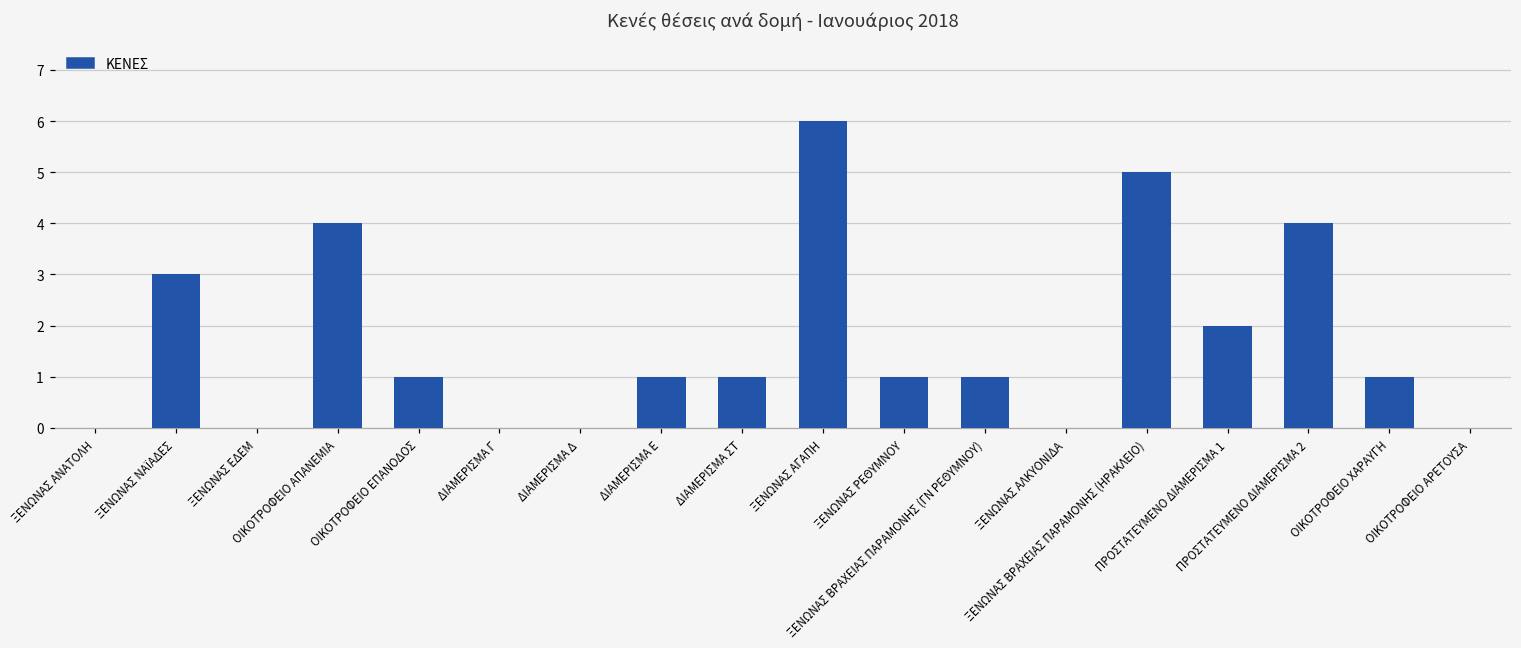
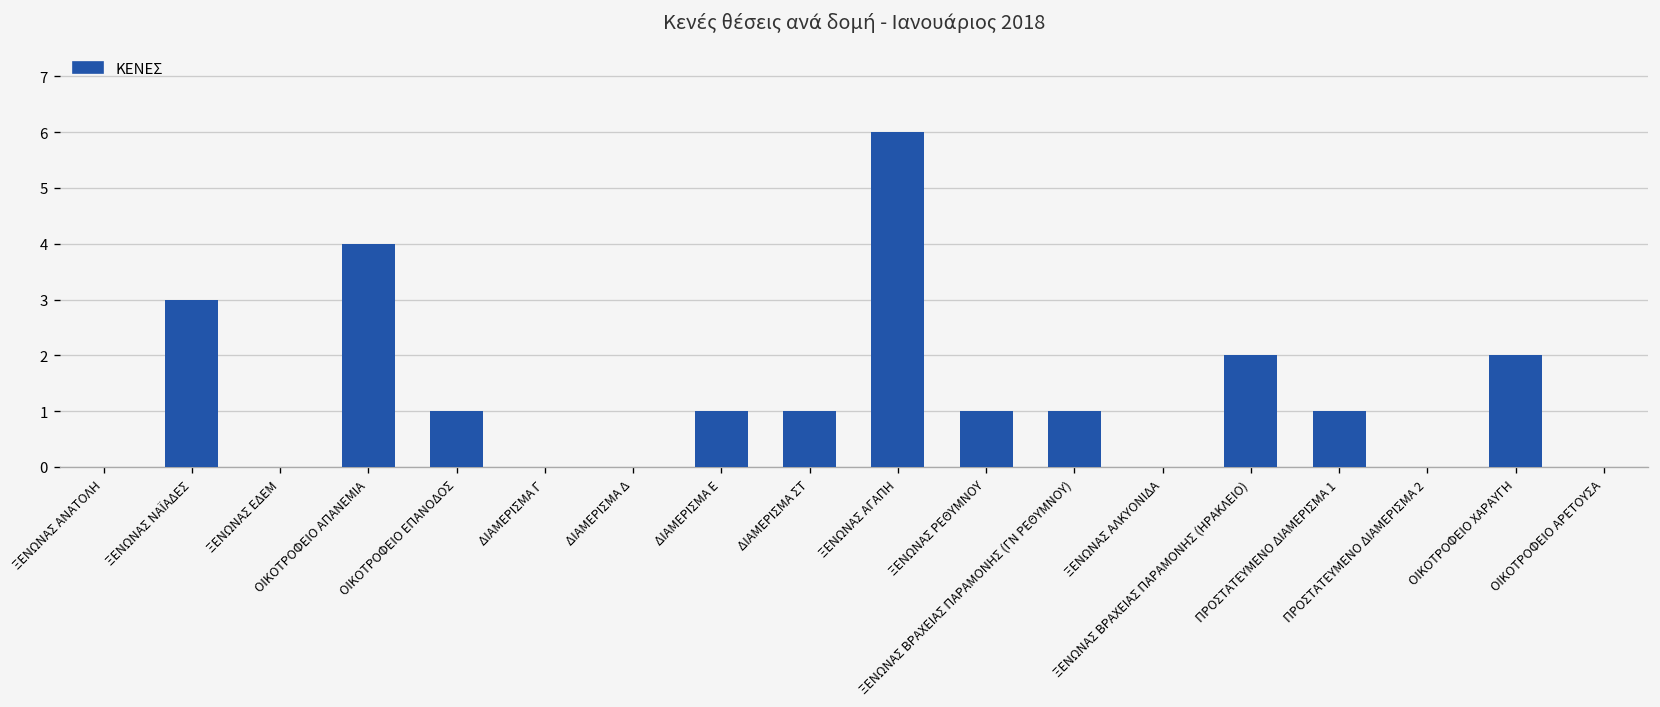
  {
    "ΞΕΝΩΝΑΣ ΑΝΑΤΟΛΗ": 0,
    "ΞΕΝΩΝΑΣ ΝΑΪΑΔΕΣ": 3,
    "ΞΕΝΩΝΑΣ ΕΔΕΜ": 0,
    "ΟΙΚΟΤΡΟΦΕΙΟ ΑΠΑΝΕΜΙΑ": 4,
    "ΟΙΚΟΤΡΟΦΕΙΟ ΕΠΑΝΟΔΟΣ": 1,
    "ΔΙΑΜΕΡΙΣΜΑ Γ": 0,
    "ΔΙΑΜΕΡΙΣΜΑ Δ": 0,
    "ΔΙΑΜΕΡΙΣΜΑ Ε": 1,
    "ΔΙΑΜΕΡΙΣΜΑ ΣΤ": 1,
    "ΞΕΝΩΝΑΣ ΑΓΑΠΗ": 6,
    "ΞΕΝΩΝΑΣ ΡΕΘΥΜΝΟΥ": 1,
    "ΞΕΝΩΝΑΣ ΒΡΑΧΕΙΑΣ ΠΑΡΑΜΟΝΗΣ (ΓΝ ΡΕΘΥΜΝΟΥ)": 1,
    "ΞΕΝΩΝΑΣ ΑΛΚΥΟΝΙΔΑ": 0,
-   "ΞΕΝΩΝΑΣ ΒΡΑΧΕΙΑΣ ΠΑΡΑΜΟΝΗΣ (ΗΡΑΚΛΕΙΟ)": 5,
-   "ΠΡΟΣΤΑΤΕΥΜΕΝΟ ΔΙΑΜΕΡΙΣΜΑ 1": 2,
-   "ΠΡΟΣΤΑΤΕΥΜΕΝΟ ΔΙΑΜΕΡΙΣΜΑ 2": 4,
-   "ΟΙΚΟΤΡΟΦΕΙΟ ΧΑΡΑΥΓΗ": 1,
+   "ΞΕΝΩΝΑΣ ΒΡΑΧΕΙΑΣ ΠΑΡΑΜΟΝΗΣ (ΗΡΑΚΛΕΙΟ)": 2,
+   "ΠΡΟΣΤΑΤΕΥΜΕΝΟ ΔΙΑΜΕΡΙΣΜΑ 1": 1,
+   "ΠΡΟΣΤΑΤΕΥΜΕΝΟ ΔΙΑΜΕΡΙΣΜΑ 2": 0,
+   "ΟΙΚΟΤΡΟΦΕΙΟ ΧΑΡΑΥΓΗ": 2,
    "ΟΙΚΟΤΡΟΦΕΙΟ ΑΡΕΤΟΥΣΑ": 0
  }
